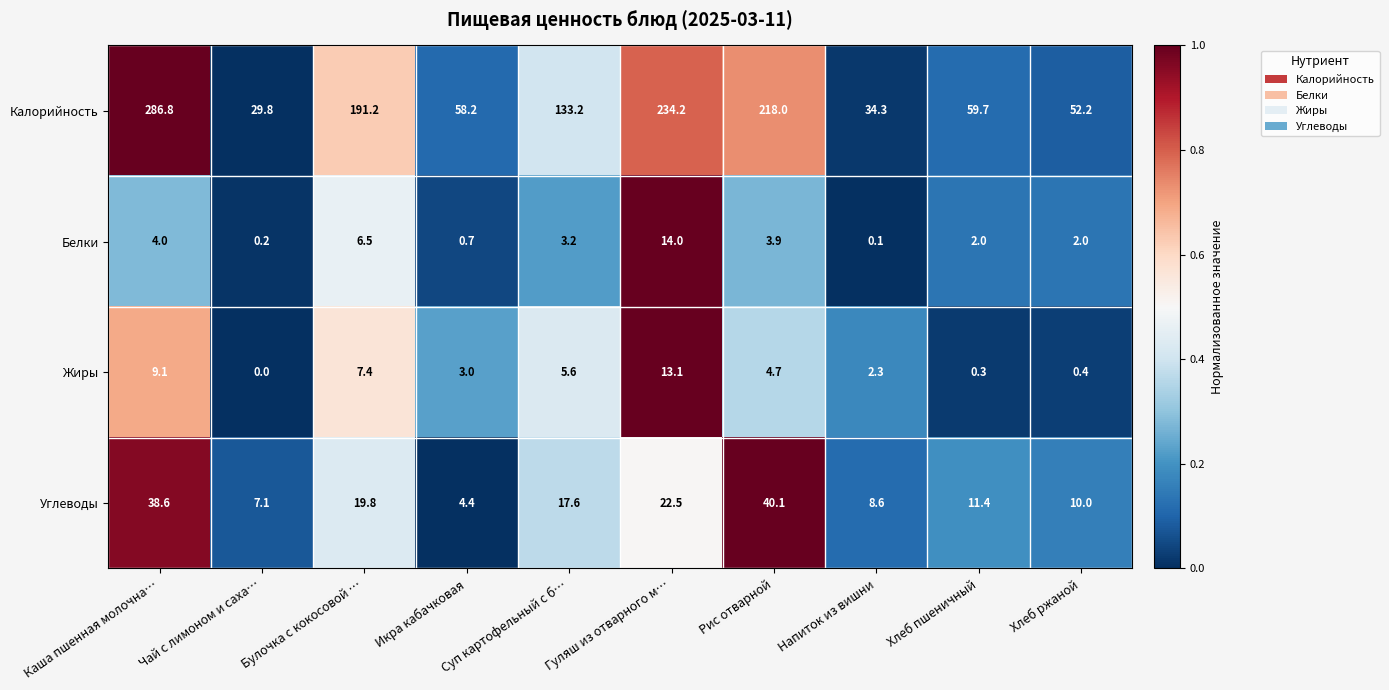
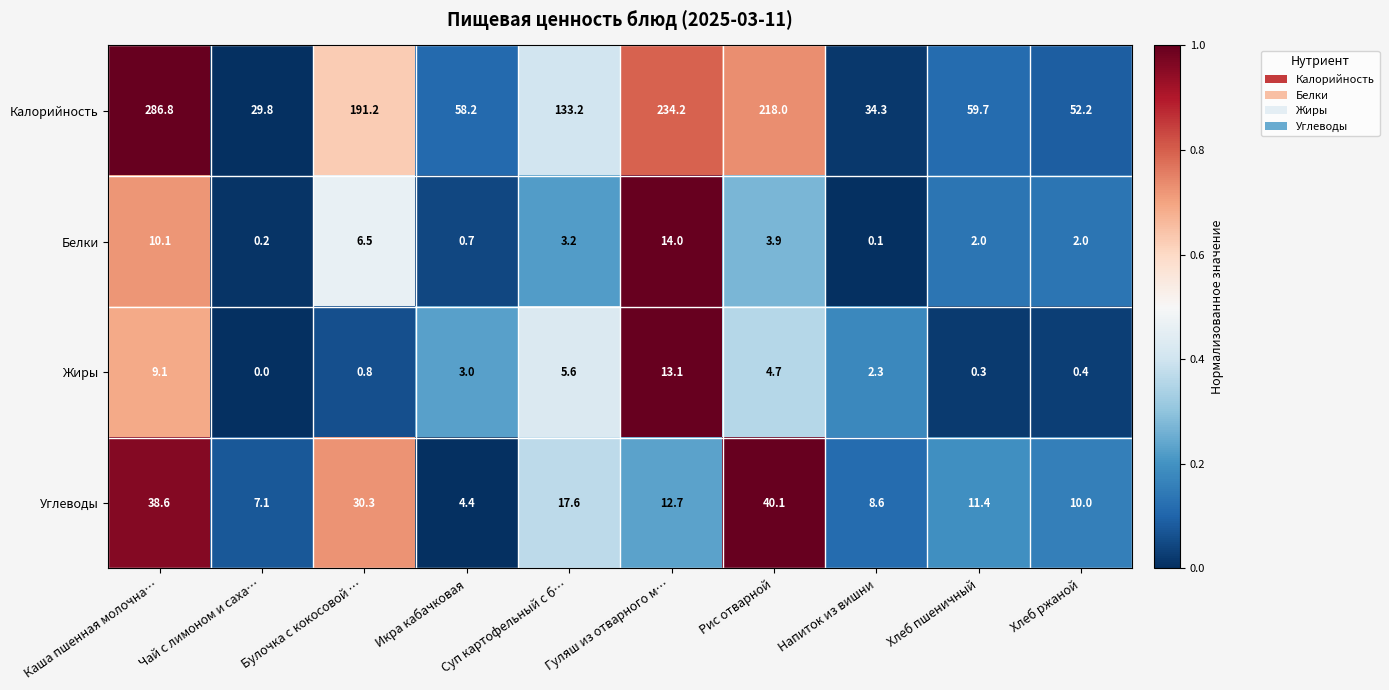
  {
    "Калорийность": {
      "Каша пшенная молочна…": 286.8,
      "Чай с лимоном и саха…": 29.8,
      "Булочка с кокосовой …": 191.2,
      "Икра кабачковая": 58.2,
      "Суп картофельный с б…": 133.2,
      "Гуляш из отварного м…": 234.2,
      "Рис отварной": 218.0,
      "Напиток из вишни": 34.3,
      "Хлеб пшеничный": 59.7,
      "Хлеб ржаной": 52.2
    },
    "Белки": {
-     "Каша пшенная молочна…": 4.0,
+     "Каша пшенная молочна…": 10.1,
      "Чай с лимоном и саха…": 0.2,
      "Булочка с кокосовой …": 6.5,
      "Икра кабачковая": 0.7,
      "Суп картофельный с б…": 3.2,
      "Гуляш из отварного м…": 14.0,
      "Рис отварной": 3.9,
      "Напиток из вишни": 0.1,
      "Хлеб пшеничный": 2.0,
      "Хлеб ржаной": 2.0
    },
    "Жиры": {
      "Каша пшенная молочна…": 9.1,
      "Чай с лимоном и саха…": 0.0,
-     "Булочка с кокосовой …": 7.4,
+     "Булочка с кокосовой …": 0.8,
      "Икра кабачковая": 3.0,
      "Суп картофельный с б…": 5.6,
      "Гуляш из отварного м…": 13.1,
      "Рис отварной": 4.7,
      "Напиток из вишни": 2.3,
      "Хлеб пшеничный": 0.3,
      "Хлеб ржаной": 0.4
    },
    "Углеводы": {
      "Каша пшенная молочна…": 38.6,
      "Чай с лимоном и саха…": 7.1,
-     "Булочка с кокосовой …": 19.8,
+     "Булочка с кокосовой …": 30.3,
      "Икра кабачковая": 4.4,
      "Суп картофельный с б…": 17.6,
-     "Гуляш из отварного м…": 22.5,
+     "Гуляш из отварного м…": 12.7,
      "Рис отварной": 40.1,
      "Напиток из вишни": 8.6,
      "Хлеб пшеничный": 11.4,
      "Хлеб ржаной": 10.0
    }
  }
